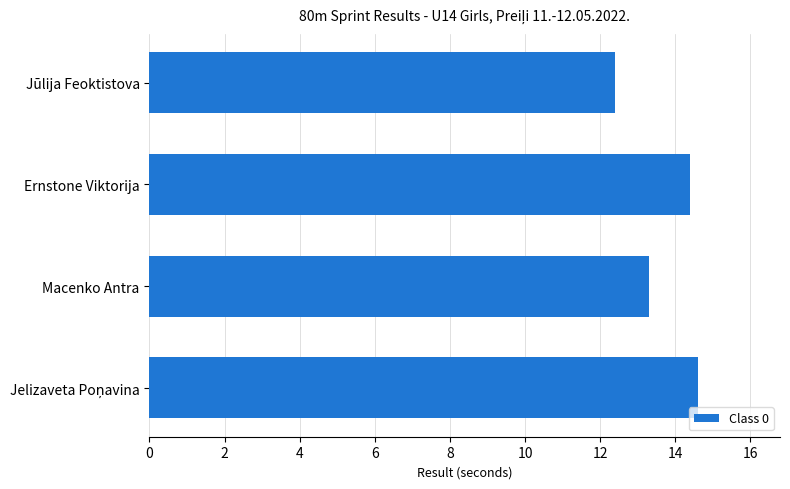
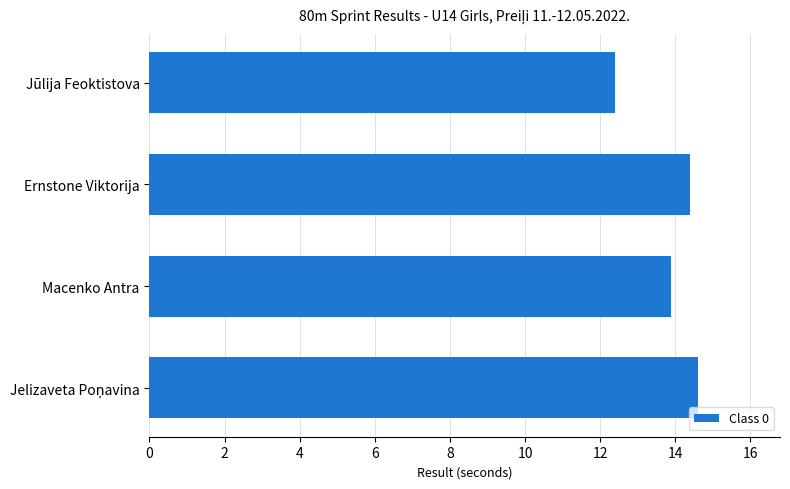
  {
    "Jūlija Feoktistova": 12.4,
    "Ernstone Viktorija": 14.4,
-   "Macenko Antra": 13.3,
+   "Macenko Antra": 13.9,
    "Jelizaveta Poņavina": 14.6
  }
